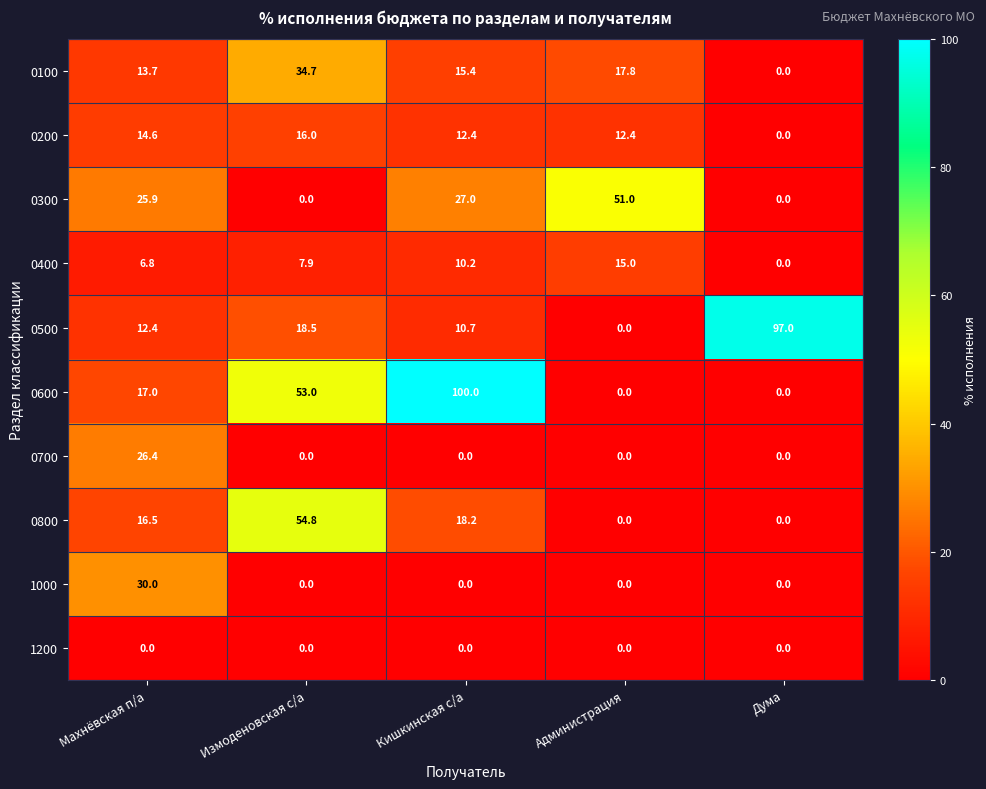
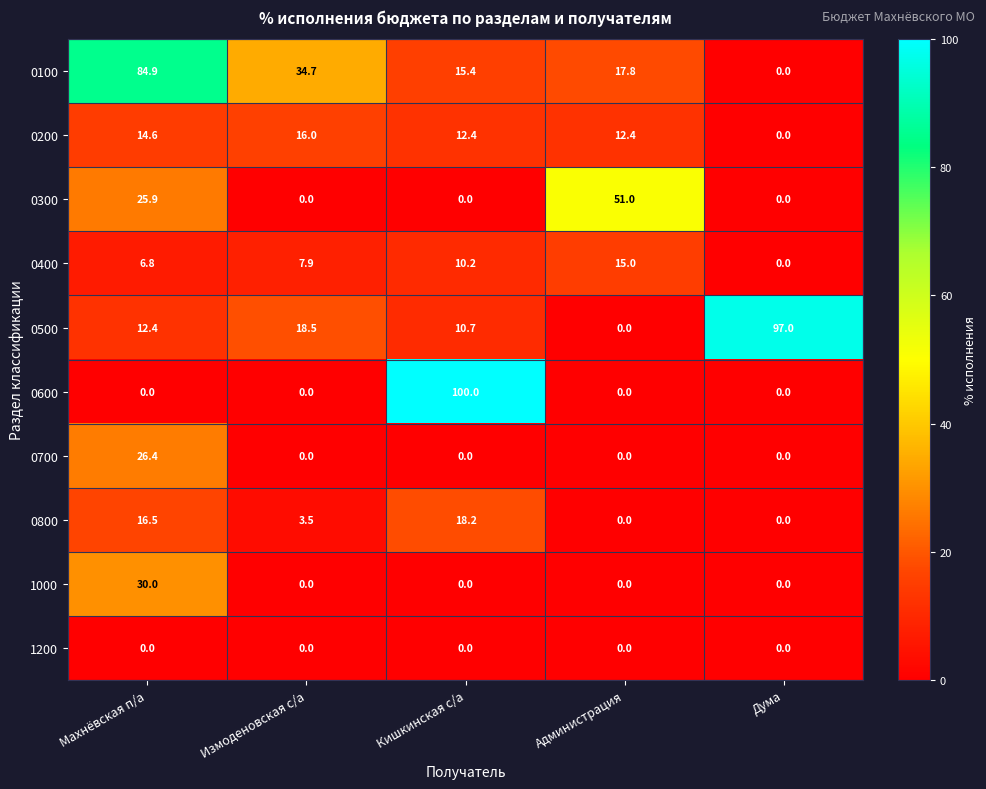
  {
    "0100": {
-     "Махнёвская п/а": 13.7,
+     "Махнёвская п/а": 84.9,
      "Измоденовская с/а": 34.7,
      "Кишкинская с/а": 15.4,
      "Администрация": 17.8,
      "Дума": 0.0
    },
    "0200": {
      "Махнёвская п/а": 14.6,
      "Измоденовская с/а": 16.0,
      "Кишкинская с/а": 12.4,
      "Администрация": 12.4,
      "Дума": 0.0
    },
    "0300": {
      "Махнёвская п/а": 25.9,
      "Измоденовская с/а": 0.0,
-     "Кишкинская с/а": 27.0,
+     "Кишкинская с/а": 0.0,
      "Администрация": 51.0,
      "Дума": 0.0
    },
    "0400": {
      "Махнёвская п/а": 6.8,
      "Измоденовская с/а": 7.9,
      "Кишкинская с/а": 10.2,
      "Администрация": 15.0,
      "Дума": 0.0
    },
    "0500": {
      "Махнёвская п/а": 12.4,
      "Измоденовская с/а": 18.5,
      "Кишкинская с/а": 10.7,
      "Администрация": 0.0,
      "Дума": 97.0
    },
    "0600": {
-     "Махнёвская п/а": 17.0,
-     "Измоденовская с/а": 53.0,
+     "Махнёвская п/а": 0.0,
+     "Измоденовская с/а": 0.0,
      "Кишкинская с/а": 100.0,
      "Администрация": 0.0,
      "Дума": 0.0
    },
    "0700": {
      "Махнёвская п/а": 26.4,
      "Измоденовская с/а": 0.0,
      "Кишкинская с/а": 0.0,
      "Администрация": 0.0,
      "Дума": 0.0
    },
    "0800": {
      "Махнёвская п/а": 16.5,
-     "Измоденовская с/а": 54.8,
+     "Измоденовская с/а": 3.5,
      "Кишкинская с/а": 18.2,
      "Администрация": 0.0,
      "Дума": 0.0
    },
    "1000": {
      "Махнёвская п/а": 30.0,
      "Измоденовская с/а": 0.0,
      "Кишкинская с/а": 0.0,
      "Администрация": 0.0,
      "Дума": 0.0
    },
    "1200": {
      "Махнёвская п/а": 0.0,
      "Измоденовская с/а": 0.0,
      "Кишкинская с/а": 0.0,
      "Администрация": 0.0,
      "Дума": 0.0
    }
  }
